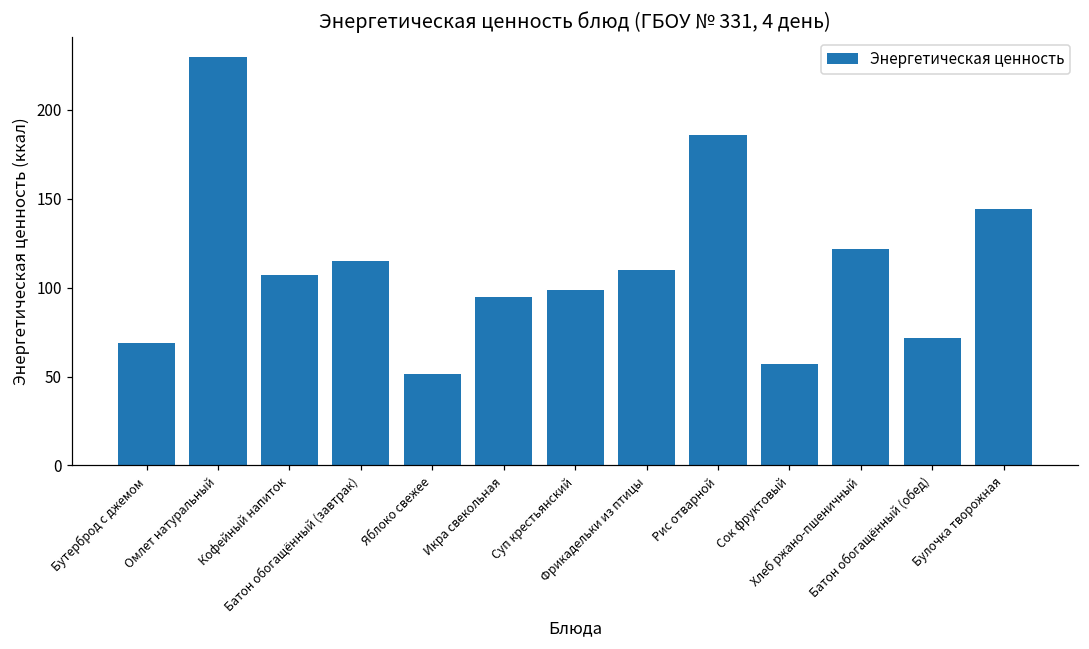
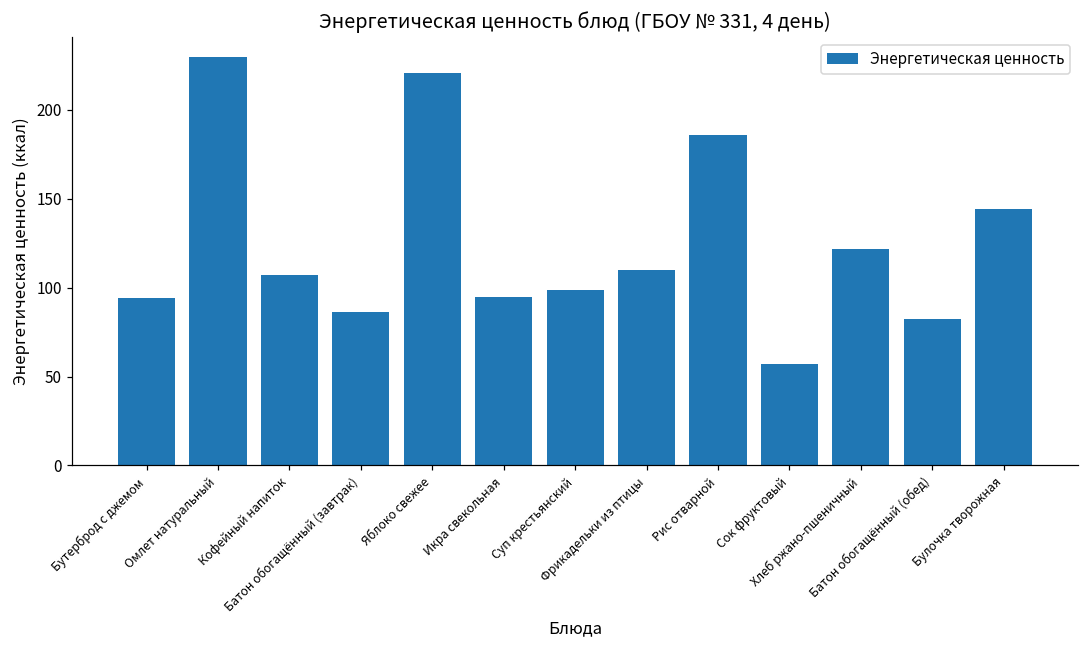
  {
-   "Бутерброд с джемом": 69,
+   "Бутерброд с джемом": 94,
    "Омлет натуральный": 230,
    "Кофейный напиток": 107,
-   "Батон обогащённый (завтрак)": 115,
-   "Яблоко свежее": 52,
+   "Батон обогащённый (завтрак)": 86,
+   "Яблоко свежее": 221,
    "Икра свекольная": 95,
    "Суп крестьянский": 99,
    "Фрикадельки из птицы": 110,
    "Рис отварной": 186,
    "Сок фруктовый": 57,
    "Хлеб ржано-пшеничный": 122,
-   "Батон обогащённый (обед)": 72,
+   "Батон обогащённый (обед)": 82,
    "Булочка творожная": 144
  }
